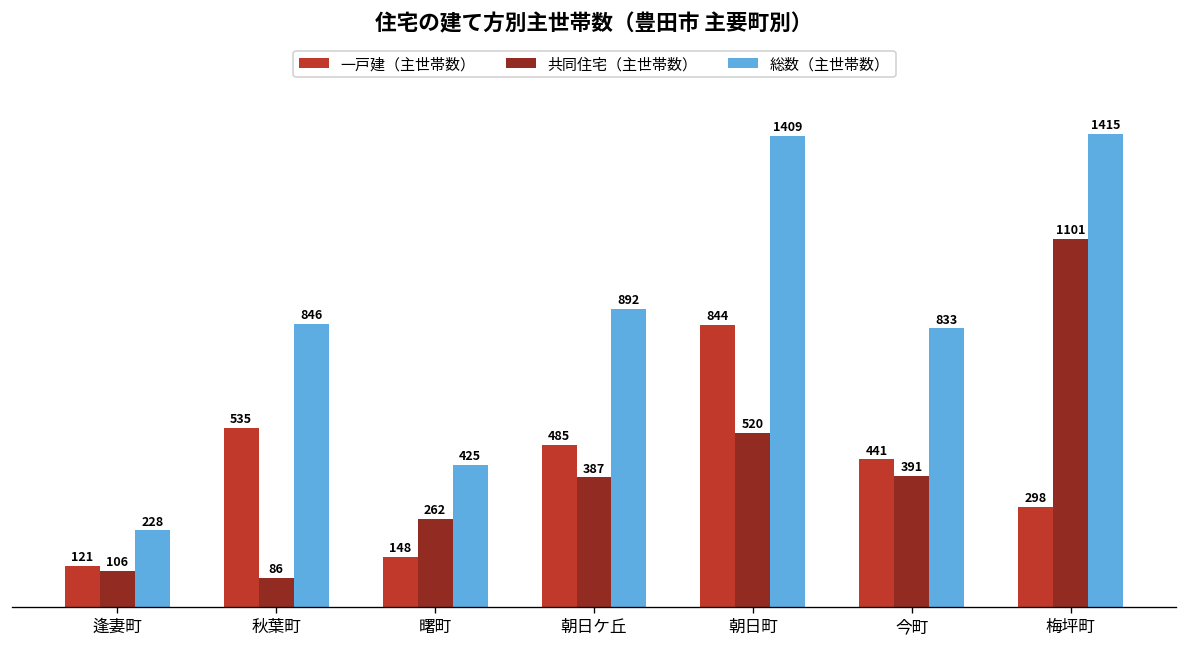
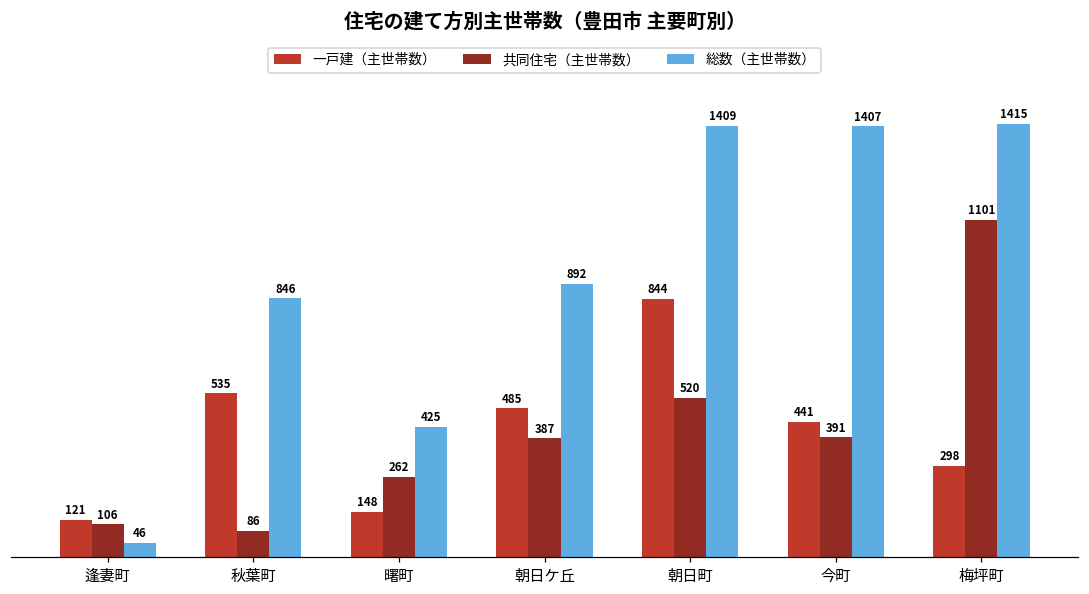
  {
    "総数（主世帯数）": {
-     "逢妻町": 228,
+     "逢妻町": 46,
      "秋葉町": 846,
      "曙町": 425,
      "朝日ケ丘": 892,
      "朝日町": 1409,
-     "今町": 833,
+     "今町": 1407,
      "梅坪町": 1415
    }
  }
